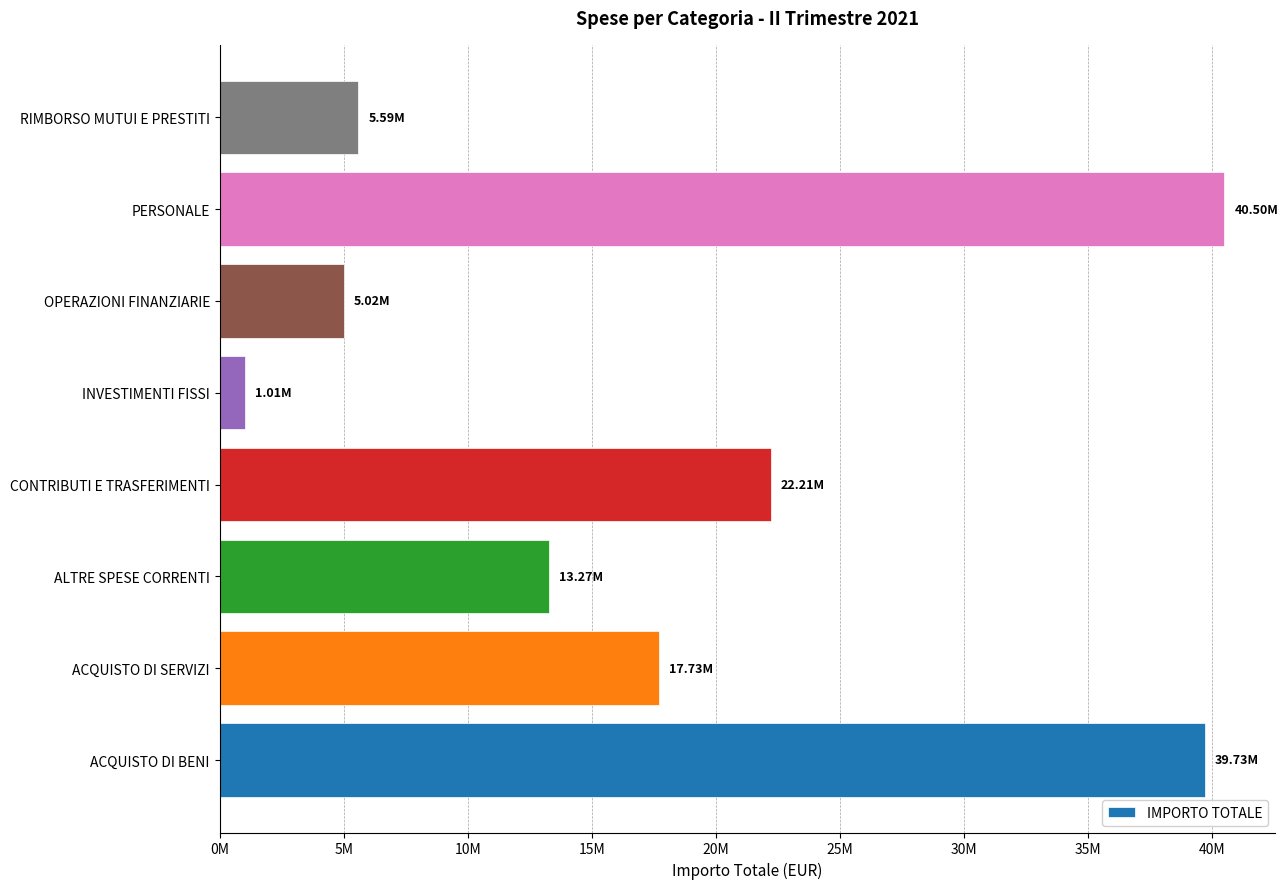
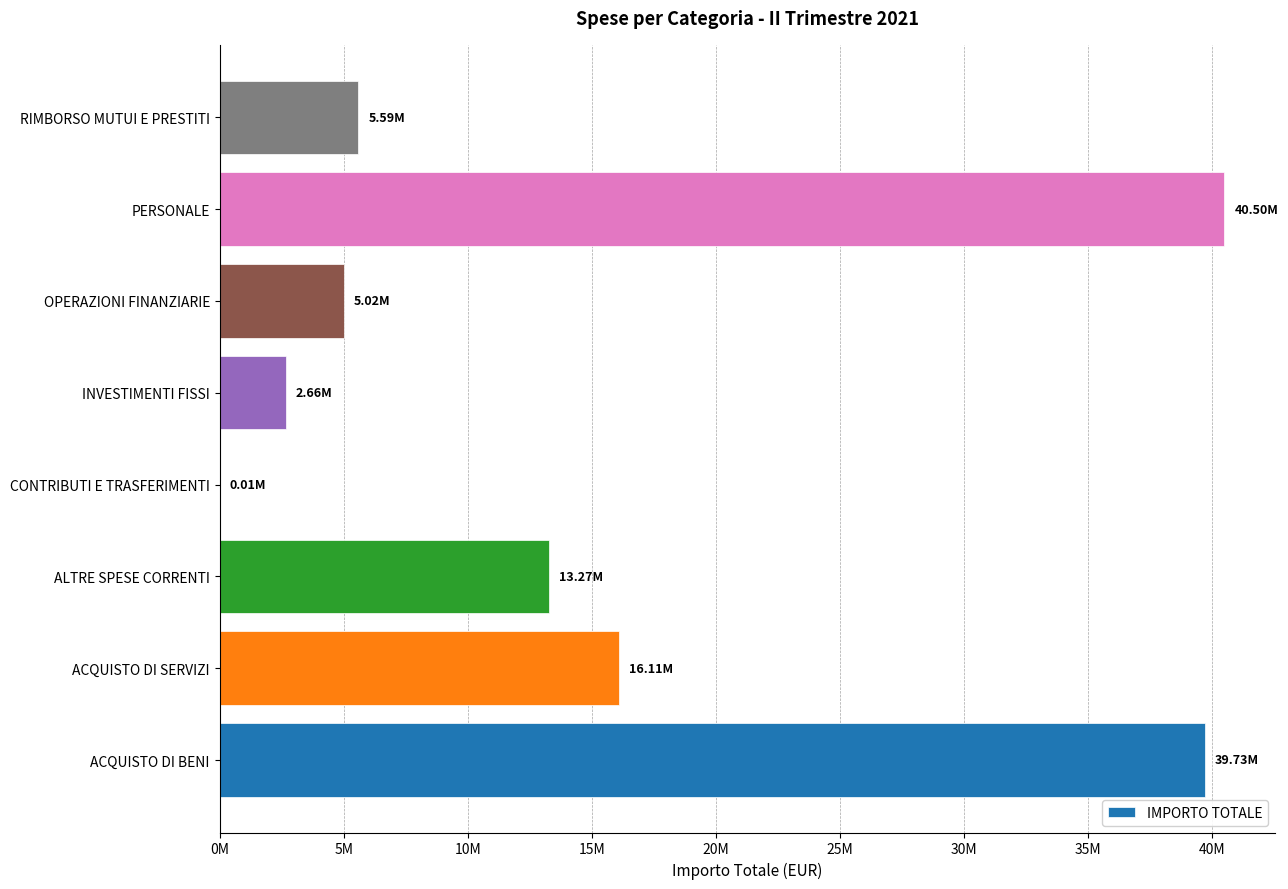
  {
    "RIMBORSO MUTUI E PRESTITI": "5.59M",
    "PERSONALE": "40.50M",
    "OPERAZIONI FINANZIARIE": "5.02M",
-   "INVESTIMENTI FISSI": "1.01M",
-   "CONTRIBUTI E TRASFERIMENTI": "22.21M",
+   "INVESTIMENTI FISSI": "2.66M",
+   "CONTRIBUTI E TRASFERIMENTI": "0.01M",
    "ALTRE SPESE CORRENTI": "13.27M",
-   "ACQUISTO DI SERVIZI": "17.73M",
+   "ACQUISTO DI SERVIZI": "16.11M",
    "ACQUISTO DI BENI": "39.73M"
  }
